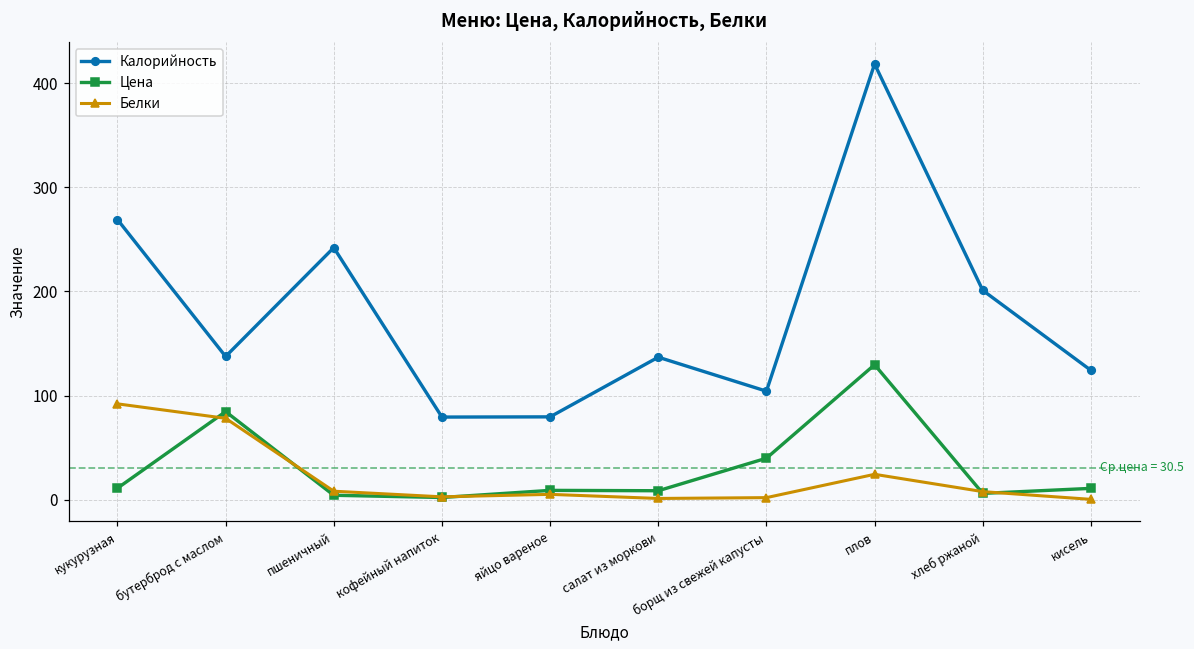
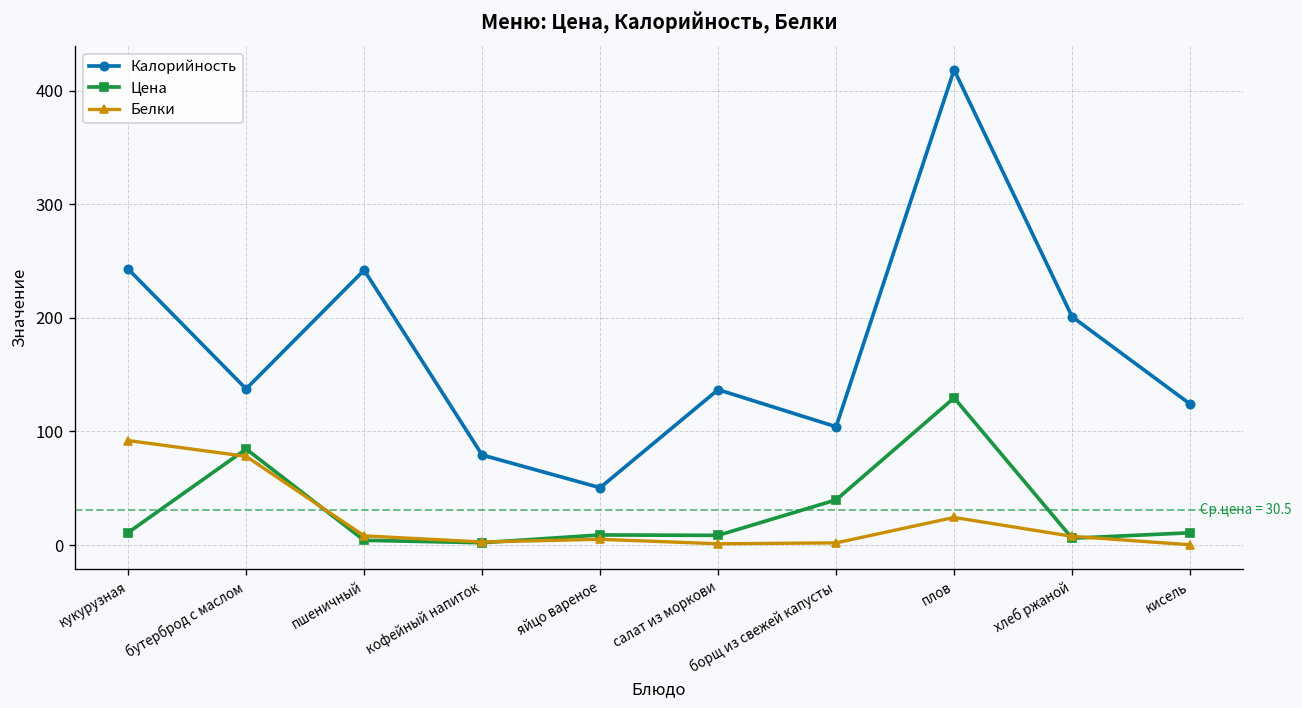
  {
    "Калорийность": {
-     "кукурузная": 270,
+     "кукурузная": 240,
      "бутерброд с маслом": 140,
      "пшеничный": 240,
      "кофейный напиток": 80,
-     "яйцо вареное": 80,
+     "яйцо вареное": 50,
      "салат из моркови": 140,
      "борщ из свежей капусты": 100,
      "плов": 420,
      "хлеб ржаной": 200,
      "кисель": 120
    },
    "Цена": {
      "кукурузная": 10,
      "бутерброд с маслом": 80,
      "пшеничный": 0,
      "яйцо вареное": 10,
      "салат из моркови": 10,
      "борщ из свежей капусты": 40,
      "плов": 130
    },
    "Белки": {
      "кукурузная": 90,
      "бутерброд с маслом": 80,
      "пшеничный": 10,
      "яйцо вареное": 10,
      "салат из моркови": 0,
      "борщ из свежей капусты": 0,
      "плов": 20,
      "кисель": 0
    }
  }
